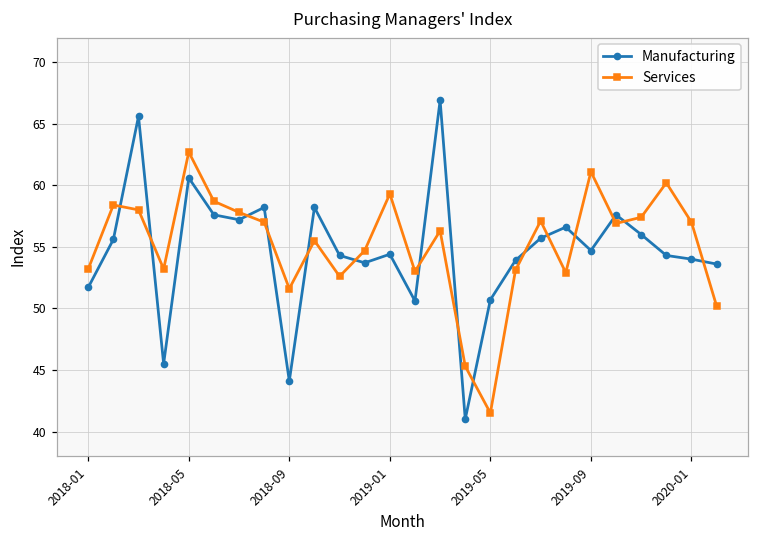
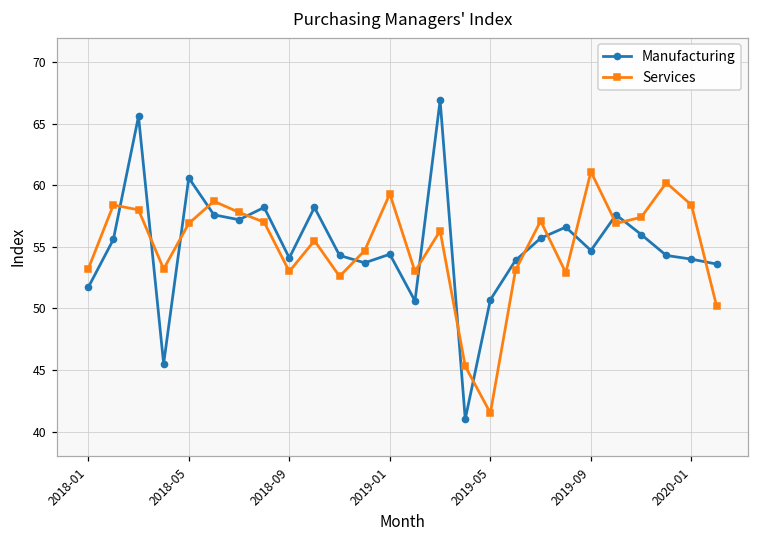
  {
    "Manufacturing": {
      "2018-01": 51.7,
      "2018-05": 60.6,
-     "2018-09": 44.1,
+     "2018-09": 54.1,
      "2019-01": 54.4,
      "2019-05": 50.7,
      "2019-09": 54.7,
      "2020-01": 54.0
    },
    "Services": {
      "2018-01": 53.2,
-     "2018-05": 62.7,
-     "2018-09": 51.6,
+     "2018-05": 56.9,
+     "2018-09": 53.0,
      "2019-01": 59.3,
      "2019-05": 41.5,
      "2019-09": 61.1,
-     "2020-01": 57.0
+     "2020-01": 58.4
    }
  }
